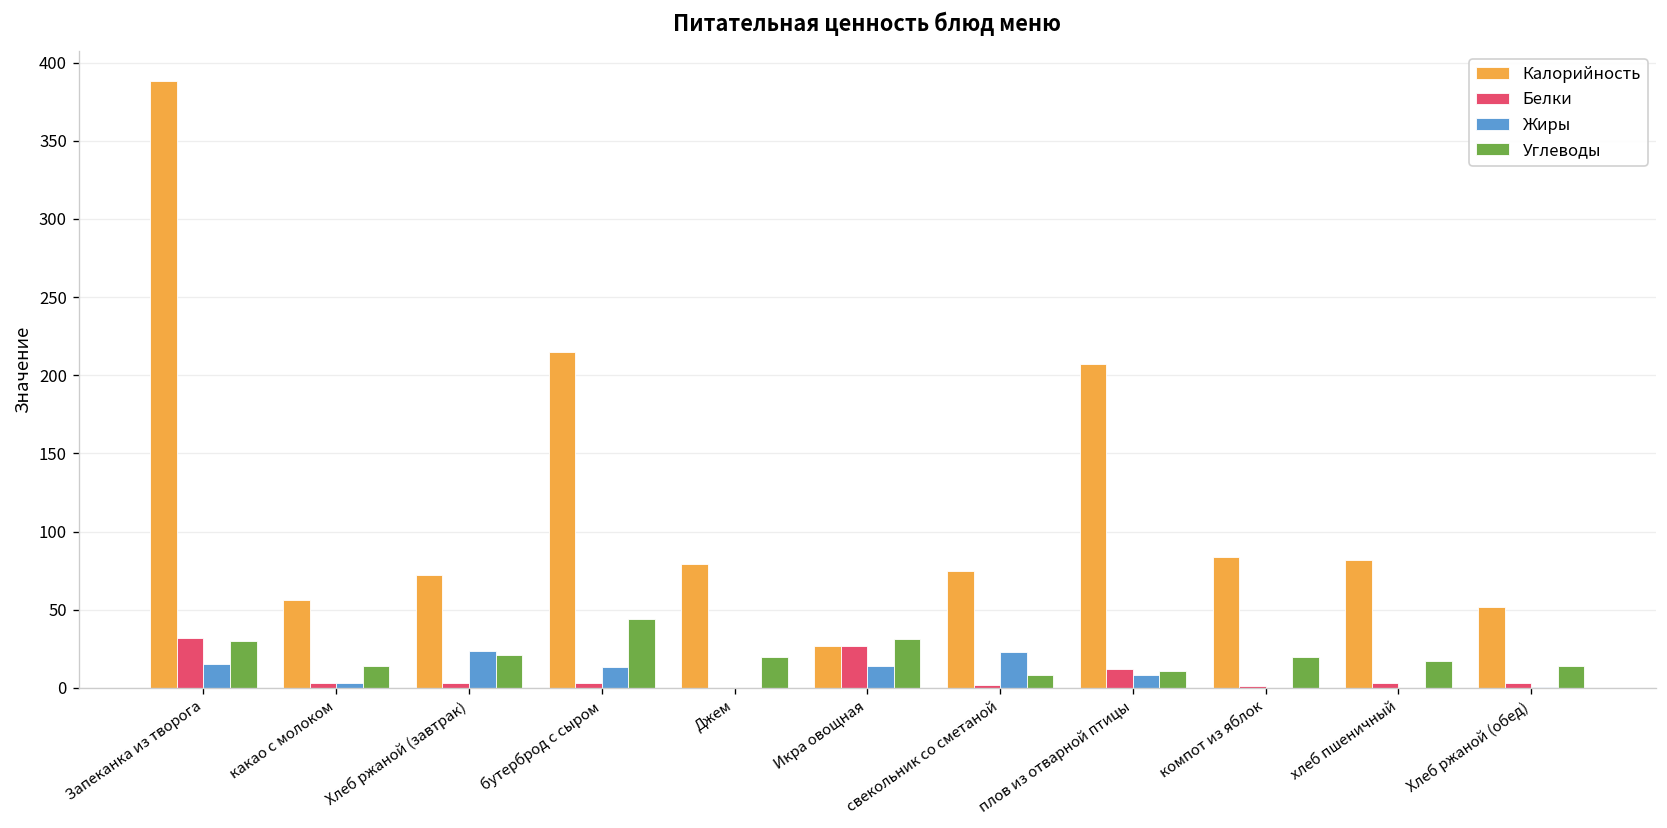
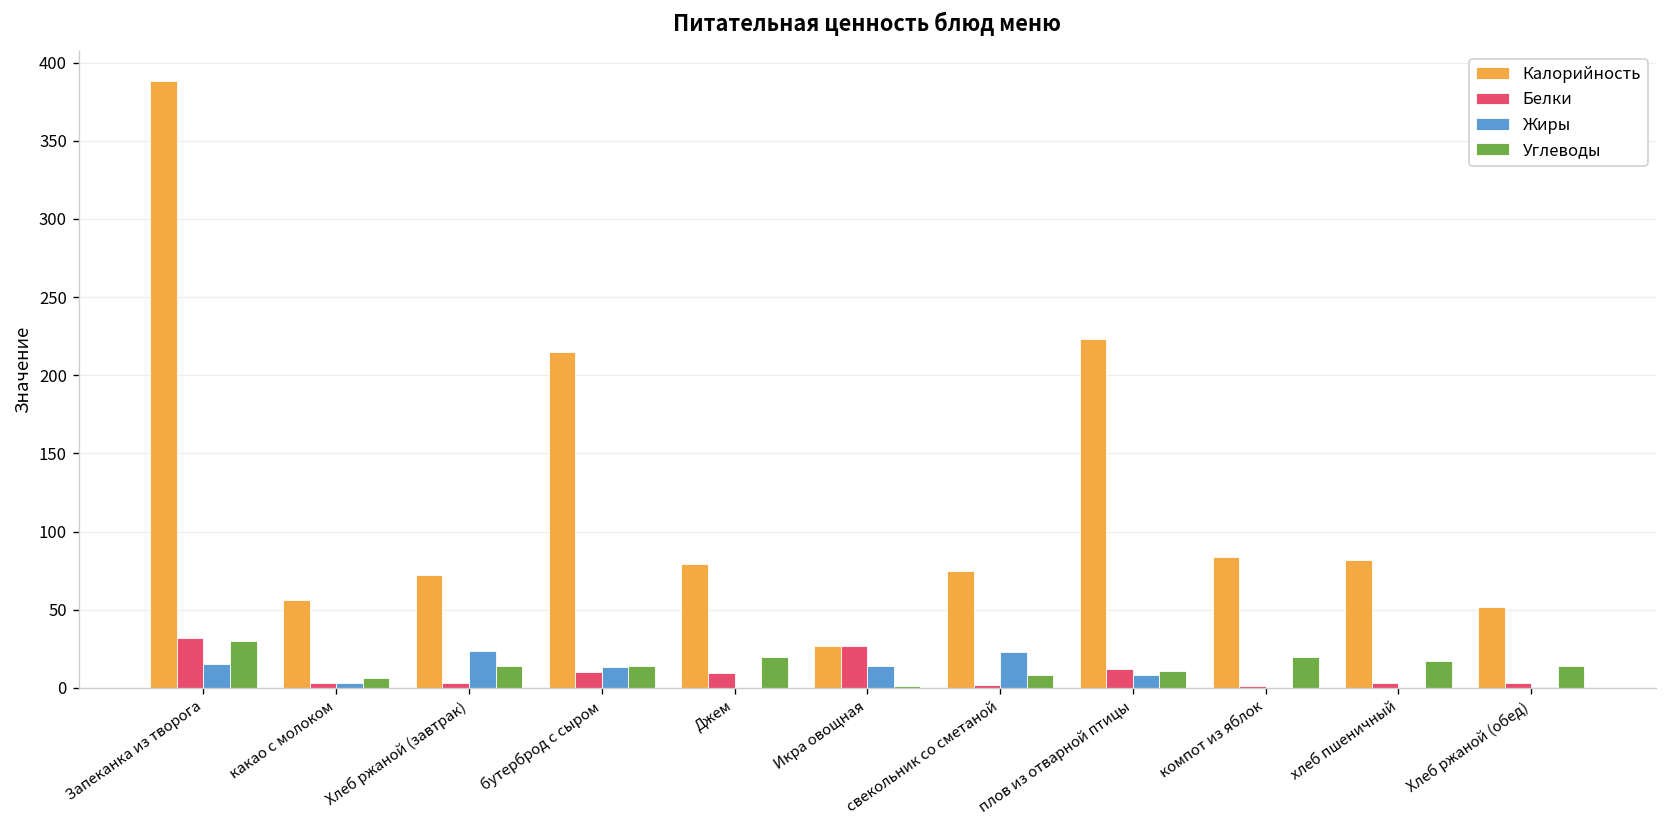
  {
    "Калорийность": {
      "Запеканка из творога": 388,
      "какао с молоком": 56,
      "Хлеб ржаной (завтрак)": 72,
      "бутерброд с сыром": 215,
      "Джем": 79,
      "Икра овощная": 27,
      "свекольник со сметаной": 75,
-     "плов из отварной птицы": 207,
+     "плов из отварной птицы": 223,
      "компот из яблок": 84,
      "хлеб пшеничный": 82,
      "Хлеб ржаной (обед)": 52
    },
    "Белки": {
      "Запеканка из творога": 32,
      "какао с молоком": 3,
      "Хлеб ржаной (завтрак)": 3,
-     "бутерброд с сыром": 3,
-     "Джем": 0,
+     "бутерброд с сыром": 10,
+     "Джем": 10,
      "Икра овощная": 27,
      "свекольник со сметаной": 2,
      "плов из отварной птицы": 12,
      "хлеб пшеничный": 3,
      "Хлеб ржаной (обед)": 3
    },
    "Жиры": {
      "Запеканка из творога": 15,
      "какао с молоком": 3,
      "Хлеб ржаной (завтрак)": 24,
      "бутерброд с сыром": 13,
      "Джем": 0,
      "Икра овощная": 14,
      "свекольник со сметаной": 23,
      "плов из отварной птицы": 8,
      "компот из яблок": 0,
      "хлеб пшеничный": 0
    },
    "Углеводы": {
      "Запеканка из творога": 30,
-     "какао с молоком": 14,
-     "Хлеб ржаной (завтрак)": 21,
-     "бутерброд с сыром": 44,
+     "какао с молоком": 6,
+     "Хлеб ржаной (завтрак)": 14,
+     "бутерброд с сыром": 14,
      "Джем": 20,
-     "Икра овощная": 31,
+     "Икра овощная": 1,
      "свекольник со сметаной": 8,
      "плов из отварной птицы": 11,
      "компот из яблок": 20,
      "хлеб пшеничный": 17,
      "Хлеб ржаной (обед)": 14
    }
  }
